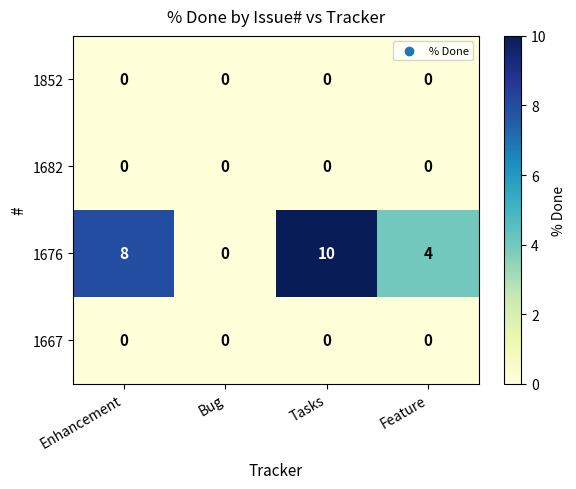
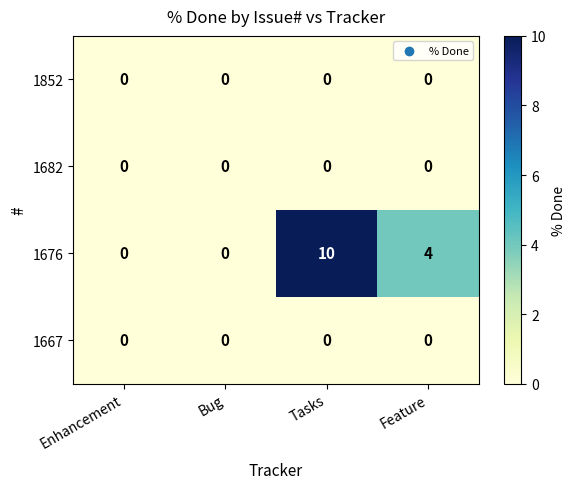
  {
    "1852": {
      "Enhancement": 0,
      "Bug": 0,
      "Tasks": 0,
      "Feature": 0
    },
    "1682": {
      "Enhancement": 0,
      "Bug": 0,
      "Tasks": 0,
      "Feature": 0
    },
    "1676": {
-     "Enhancement": 8,
+     "Enhancement": 0,
      "Bug": 0,
      "Tasks": 10,
      "Feature": 4
    },
    "1667": {
      "Enhancement": 0,
      "Bug": 0,
      "Tasks": 0,
      "Feature": 0
    }
  }
